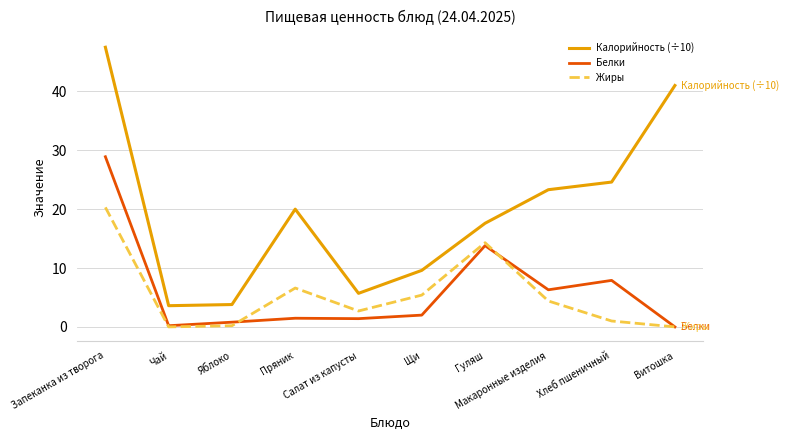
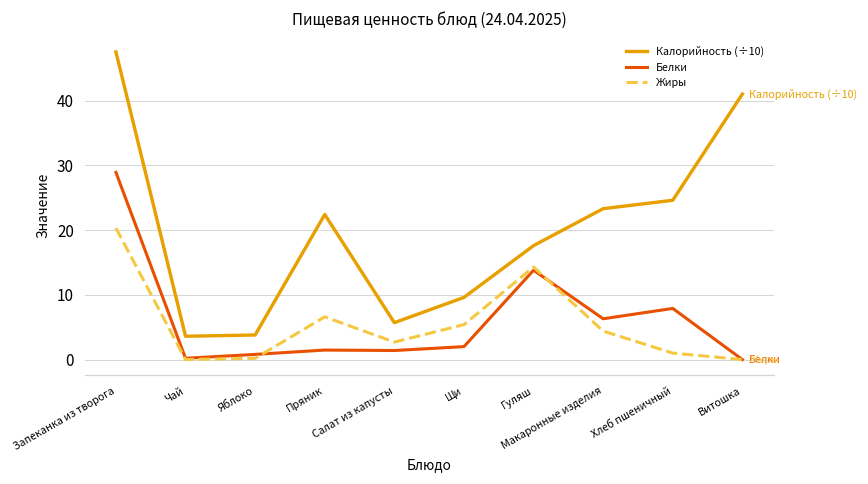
  {
    "Калорийность (÷10)": {
      "Запеканка из творога": 48,
      "Чай": 4,
      "Яблоко": 4,
-     "Пряник": 20,
+     "Пряник": 22,
      "Салат из капусты": 6,
      "Щи": 10,
      "Гуляш": 18,
      "Макаронные изделия": 23,
      "Хлеб пшеничный": 25
    },
    "Белки": {
      "Запеканка из творога": 29,
      "Яблоко": 1,
      "Пряник": 1,
      "Салат из капусты": 1,
      "Щи": 2,
      "Гуляш": 14,
      "Макаронные изделия": 6,
      "Хлеб пшеничный": 8
    },
    "Жиры": {
      "Запеканка из творога": 20,
      "Яблоко": 0,
      "Пряник": 7,
      "Салат из капусты": 3,
      "Щи": 5,
      "Гуляш": 14,
      "Макаронные изделия": 4,
      "Хлеб пшеничный": 1
    }
  }
